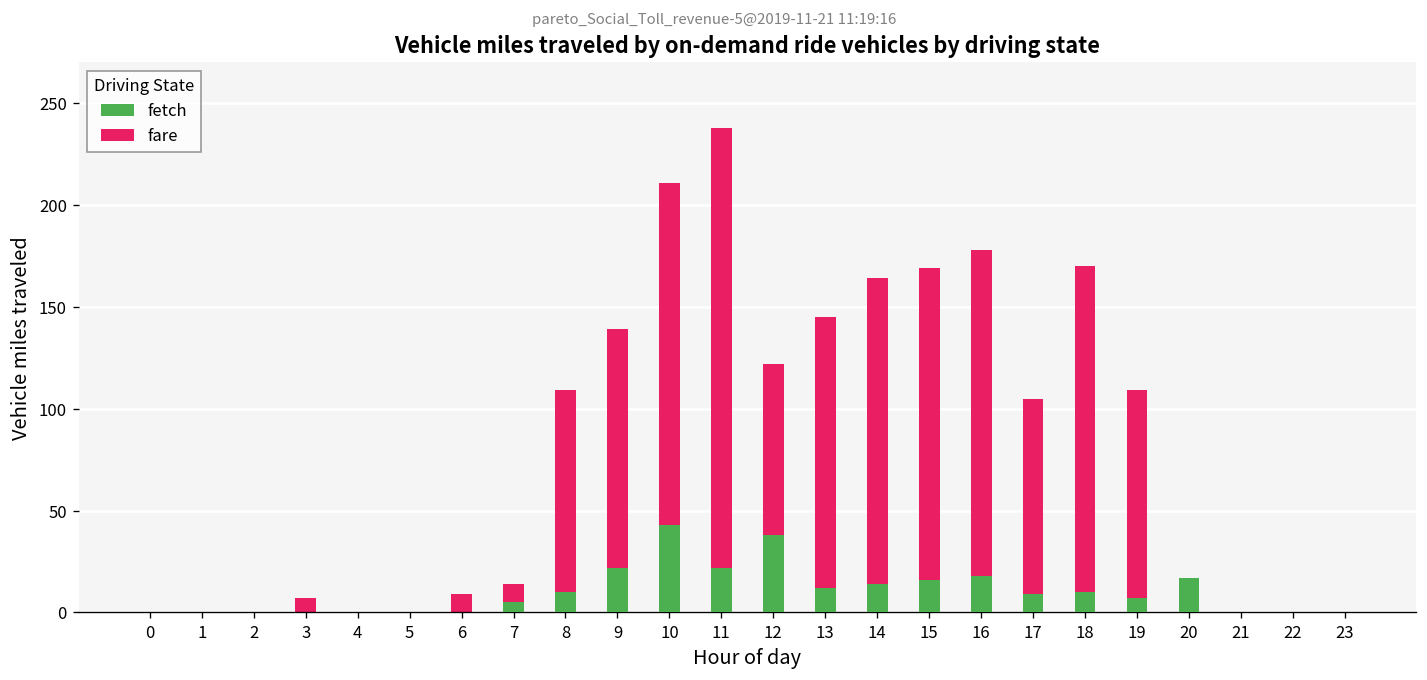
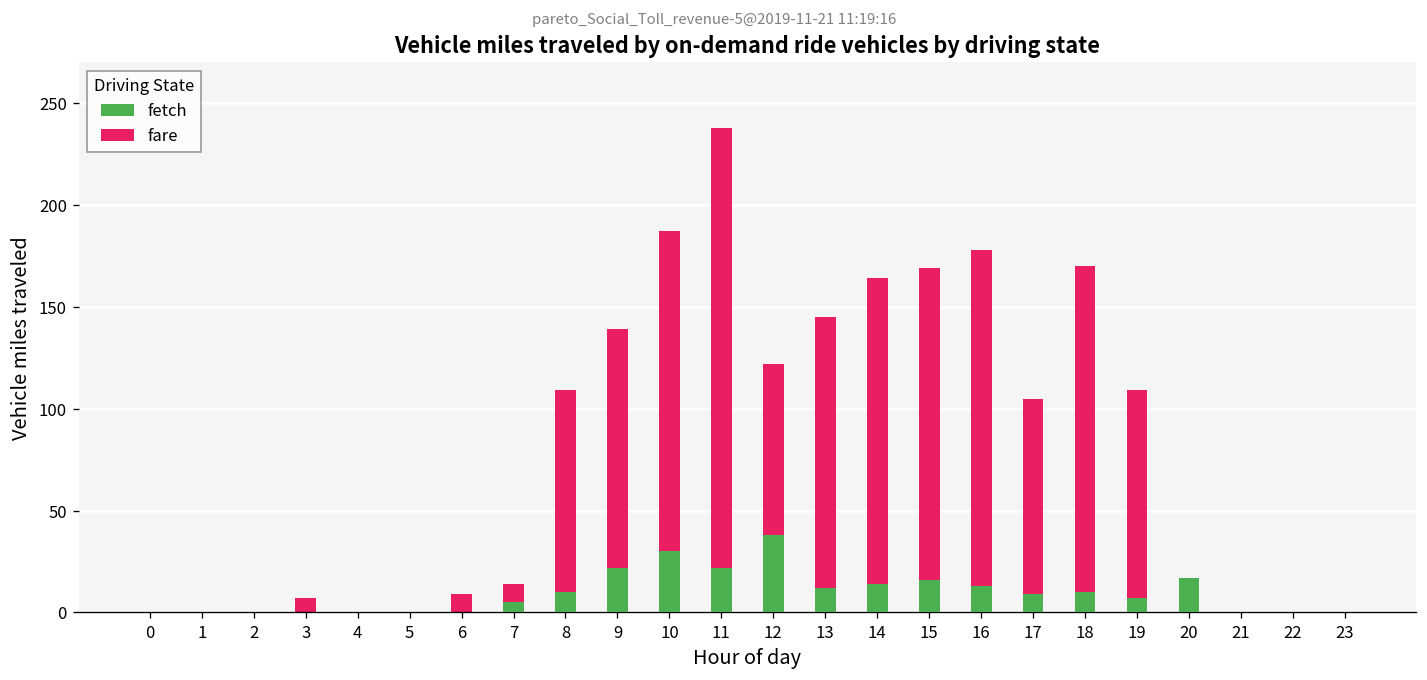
  {
    "fetch": {
      "0": 0,
      "1": 0,
      "2": 0,
      "3": 0,
      "4": 0,
      "5": 0,
      "6": 0,
-     "10": 43,
-     "16": 18,
+     "10": 30,
+     "16": 13,
      "20": 17,
      "21": 0,
      "22": 0,
      "23": 0
    },
    "fare": {
      "0": 0,
      "1": 0,
      "2": 0,
      "3": 7,
      "4": 0,
      "5": 0,
      "6": 9,
      "7": 14,
      "8": 109,
      "9": 139,
-     "10": 211,
+     "10": 187,
      "11": 238,
      "12": 122,
      "13": 145,
      "14": 164,
      "15": 169,
      "16": 178,
      "17": 105,
      "18": 170,
      "19": 109,
      "20": 0,
      "21": 0,
      "22": 0,
      "23": 0
    }
  }
